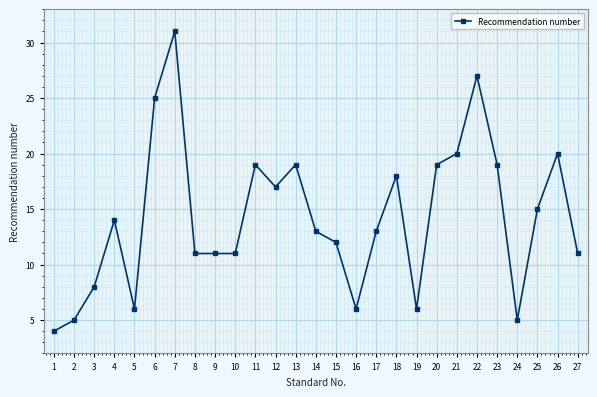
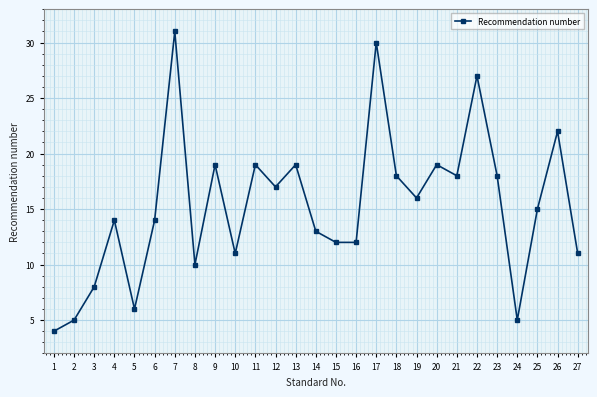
  {
    "1": 4,
    "2": 5,
    "3": 8,
    "4": 14,
    "5": 6,
-   "6": 25,
+   "6": 14,
    "7": 31,
-   "8": 11,
-   "9": 11,
+   "8": 10,
+   "9": 19,
    "10": 11,
    "11": 19,
    "12": 17,
    "13": 19,
    "14": 13,
    "15": 12,
-   "16": 6,
-   "17": 13,
+   "16": 12,
+   "17": 30,
    "18": 18,
-   "19": 6,
+   "19": 16,
    "20": 19,
-   "21": 20,
+   "21": 18,
    "22": 27,
-   "23": 19,
+   "23": 18,
    "24": 5,
    "25": 15,
-   "26": 20,
+   "26": 22,
    "27": 11
  }
